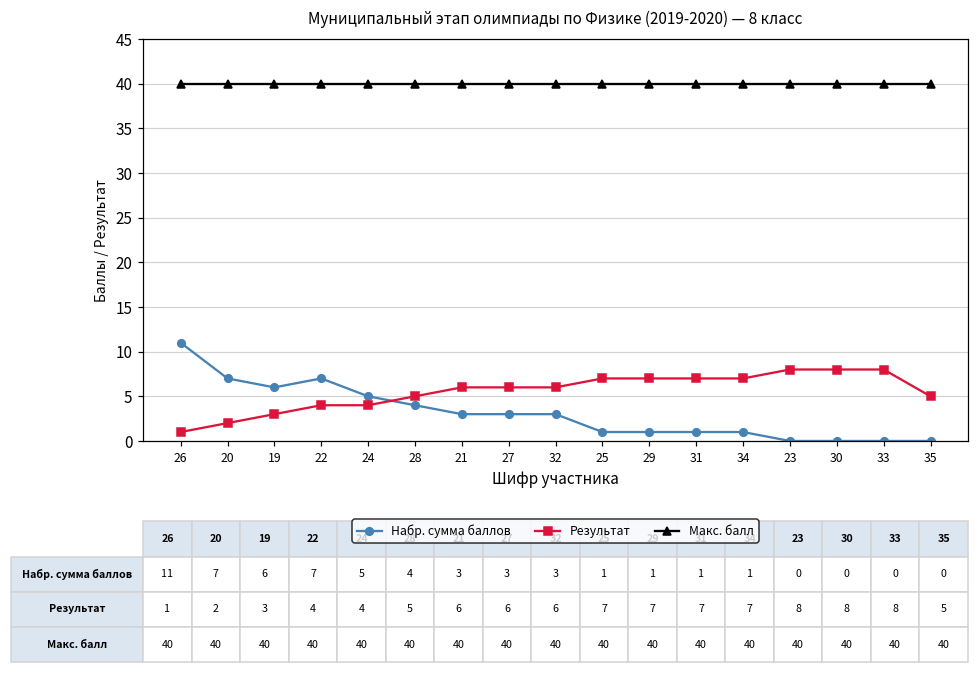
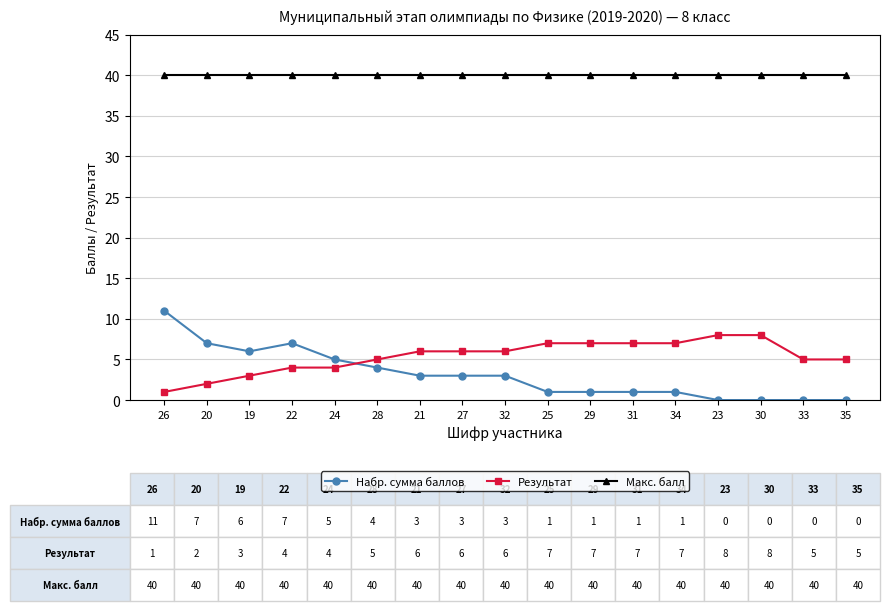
  {
    "Набр. сумма баллов": {
      "26": 11,
      "20": 7,
      "19": 6,
      "22": 7,
      "24": 5,
      "28": 4,
      "21": 3,
      "27": 3,
      "32": 3,
      "25": 1,
      "29": 1,
      "31": 1,
      "34": 1,
      "23": 0,
      "30": 0,
      "33": 0,
      "35": 0
    },
    "Результат": {
-     "33": 8
+     "33": 5
    },
    "Макс. балл": {
      "26": 40,
      "20": 40,
      "19": 40,
      "22": 40,
      "24": 40,
      "28": 40,
      "21": 40,
      "27": 40,
      "32": 40,
      "25": 40,
      "29": 40,
      "31": 40,
      "34": 40,
      "23": 40,
      "30": 40,
      "33": 40,
      "35": 40
    }
  }
